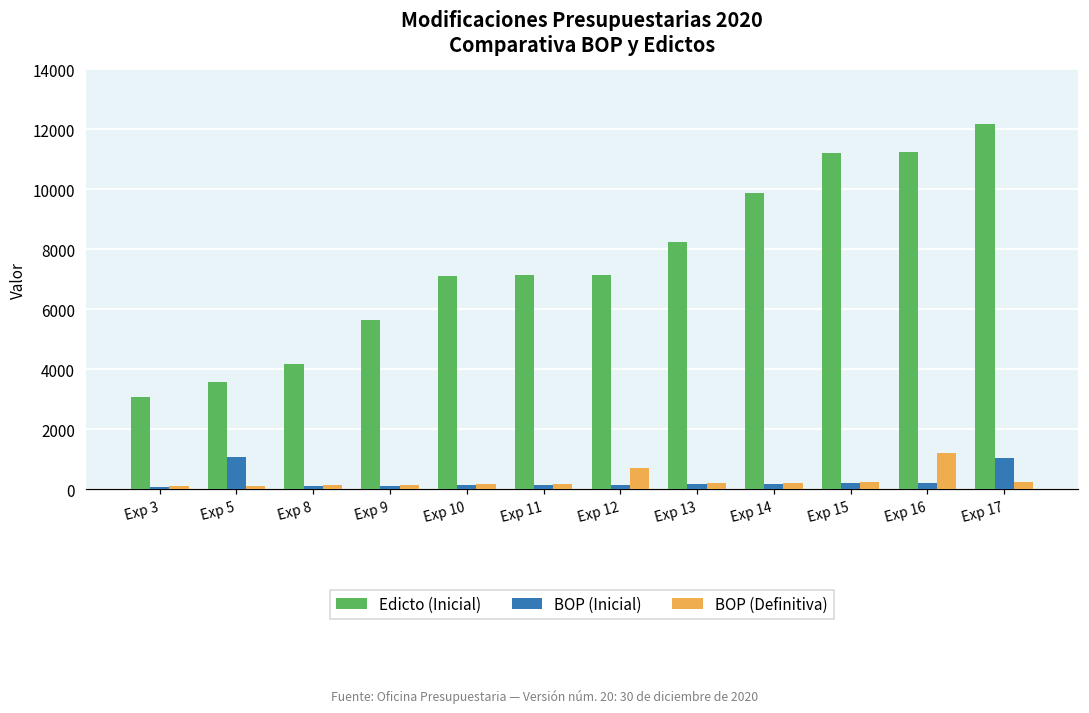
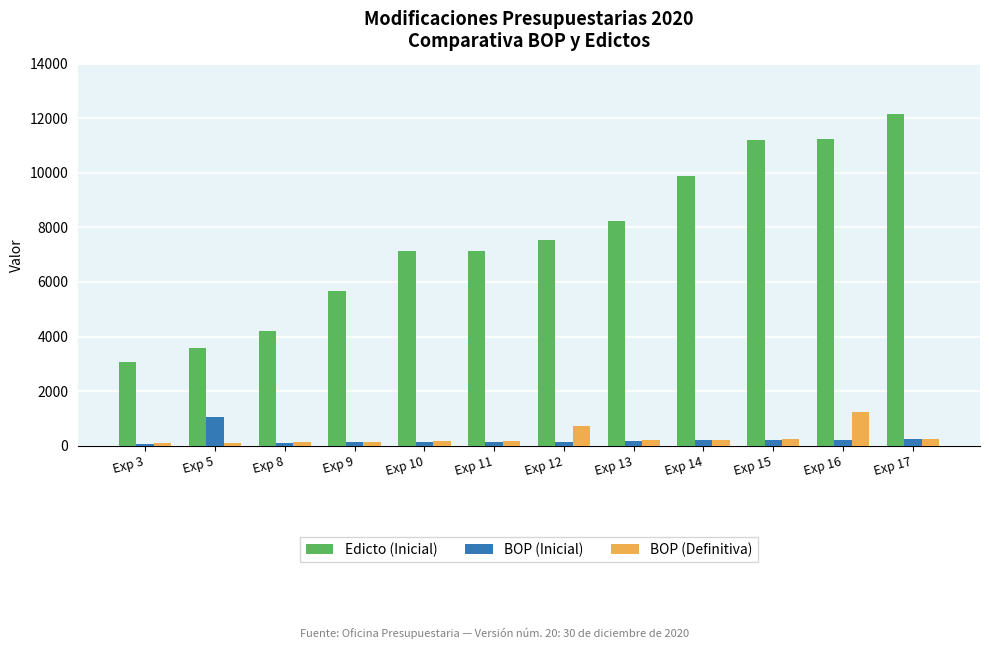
  {
    "Edicto (Inicial)": {
      "Exp 3": 3100,
      "Exp 5": 3600,
      "Exp 8": 4200,
      "Exp 9": 5700,
      "Exp 10": 7100,
      "Exp 11": 7100,
-     "Exp 12": 7100,
+     "Exp 12": 7500,
      "Exp 13": 8200,
      "Exp 14": 9900,
      "Exp 15": 11200,
      "Exp 16": 11200,
      "Exp 17": 12200
    },
    "BOP (Inicial)": {
      "Exp 5": 1100,
      "Exp 8": 100,
      "Exp 9": 100,
      "Exp 10": 200,
      "Exp 11": 200,
      "Exp 12": 200,
      "Exp 13": 200,
      "Exp 14": 200,
      "Exp 15": 200,
      "Exp 16": 200,
-     "Exp 17": 1000
+     "Exp 17": 200
    },
    "BOP (Definitiva)": {
      "Exp 3": 100,
      "Exp 5": 100,
      "Exp 8": 100,
      "Exp 9": 100,
      "Exp 10": 200,
      "Exp 11": 200,
      "Exp 12": 700,
      "Exp 13": 200,
      "Exp 14": 200,
      "Exp 15": 200,
      "Exp 16": 1200,
      "Exp 17": 200
    }
  }
